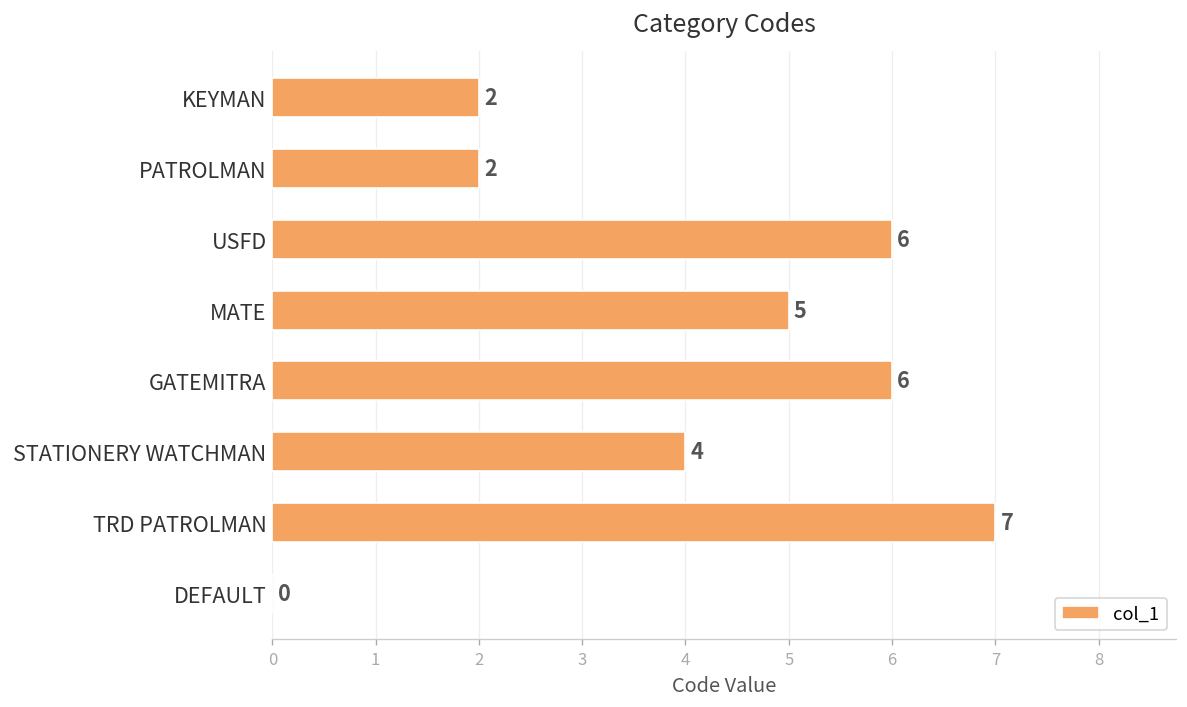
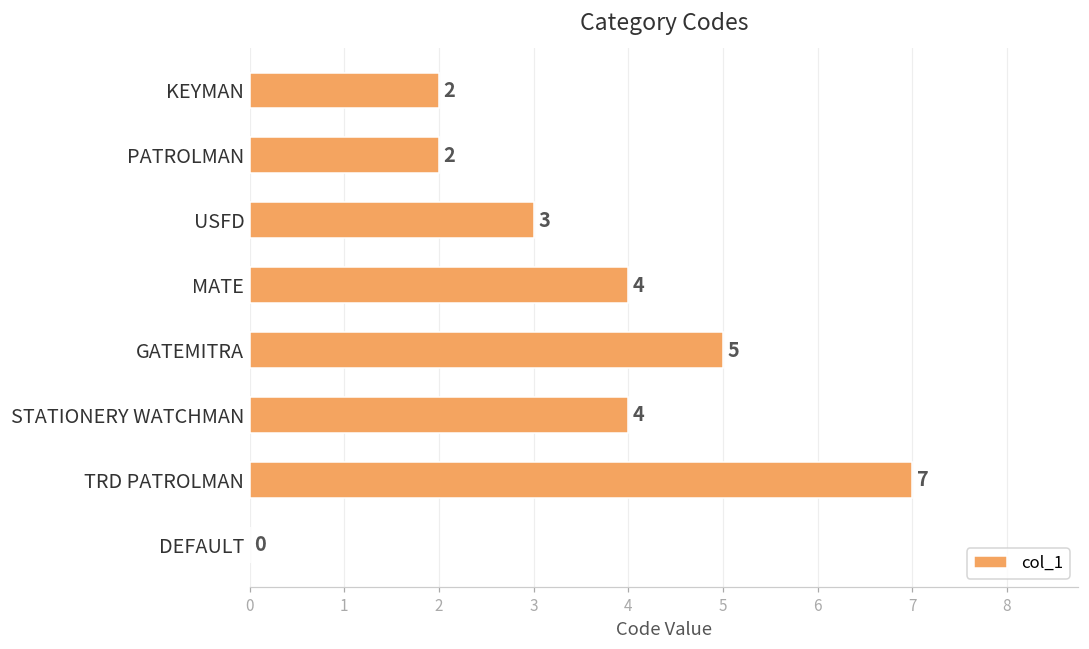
  {
    "KEYMAN": 2,
    "PATROLMAN": 2,
-   "USFD": 6,
-   "MATE": 5,
-   "GATEMITRA": 6,
+   "USFD": 3,
+   "MATE": 4,
+   "GATEMITRA": 5,
    "STATIONERY WATCHMAN": 4,
    "TRD PATROLMAN": 7,
    "DEFAULT": 0
  }
